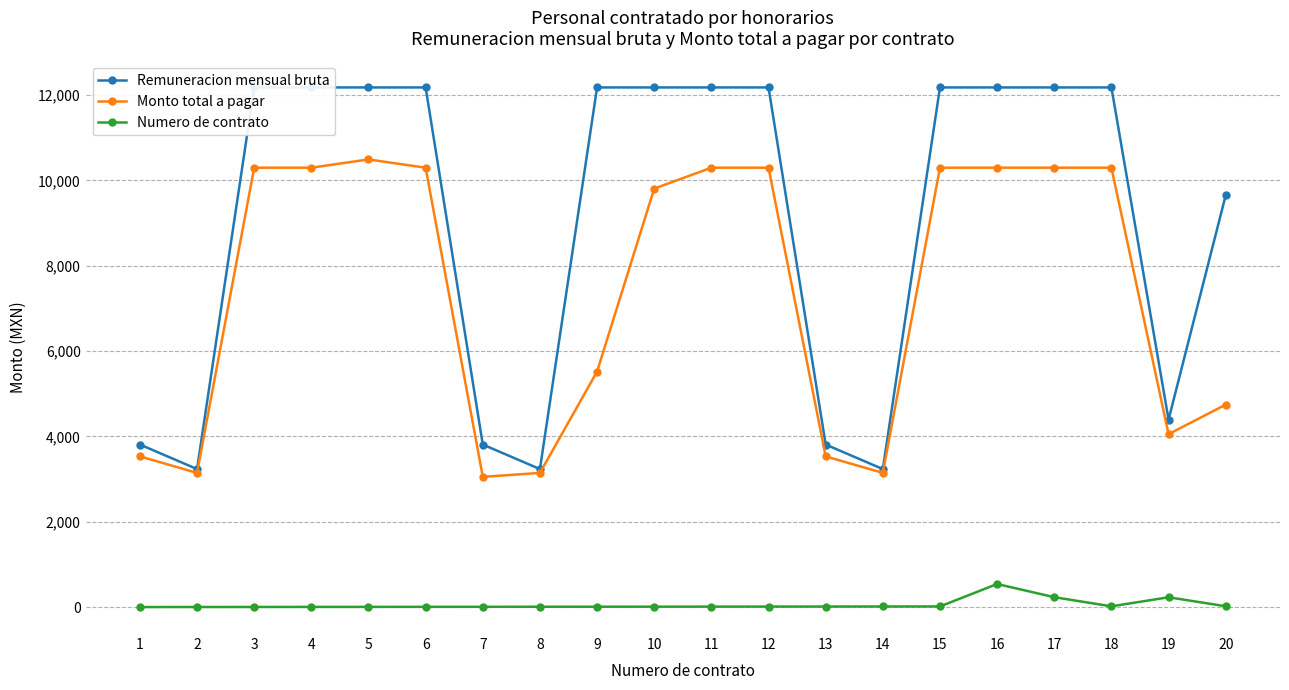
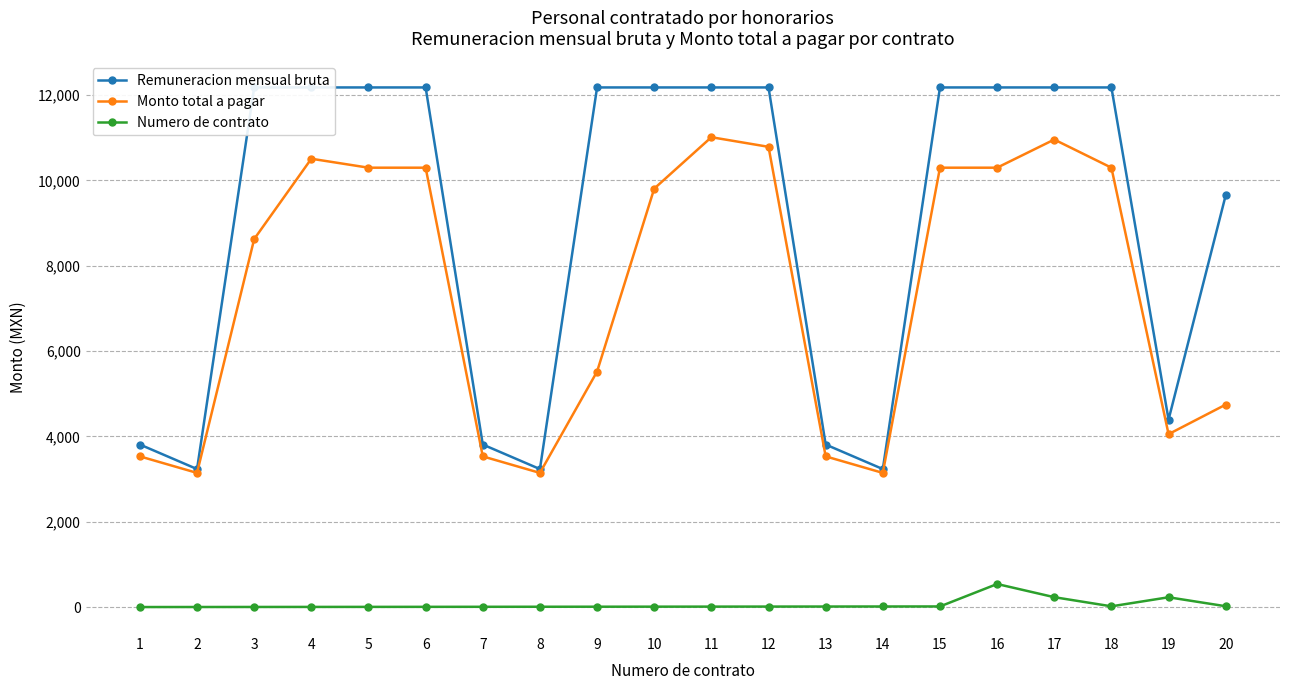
  {
    "Remuneracion mensual bruta": {
      "1": "3,800",
      "2": "3,200",
      "5": "12,200",
      "6": "12,200",
      "7": "3,800",
      "8": "3,200",
      "9": "12,200",
      "10": "12,200",
      "11": "12,200",
      "12": "12,200",
      "13": "3,800",
      "14": "3,200",
      "15": "12,200",
      "16": "12,200",
      "17": "12,200",
      "18": "12,200",
      "19": "4,400",
      "20": "9,700"
    },
    "Monto total a pagar": {
      "1": "3,500",
      "2": "3,100",
-     "3": "10,300",
-     "4": "10,300",
-     "5": "10,500",
+     "3": "8,600",
+     "4": "10,500",
+     "5": "10,300",
      "6": "10,300",
-     "7": "3,100",
+     "7": "3,500",
      "8": "3,100",
      "9": "5,500",
      "10": "9,800",
-     "11": "10,300",
-     "12": "10,300",
+     "11": "11,000",
+     "12": "10,800",
      "13": "3,500",
      "14": "3,100",
      "15": "10,300",
      "16": "10,300",
-     "17": "10,300",
+     "17": "11,000",
      "18": "10,300",
      "19": "4,100",
      "20": "4,700"
    },
    "Numero de contrato": {
      "1": "0",
      "2": "0",
      "3": "0",
      "4": "0",
      "5": "0",
      "6": "0",
      "7": "0",
      "8": "0",
      "9": "0",
      "10": "0",
      "11": "0",
      "12": "0",
      "13": "0",
      "14": "0",
      "15": "0",
      "16": "500",
      "17": "200",
      "18": "0",
      "19": "200",
      "20": "0"
    }
  }
